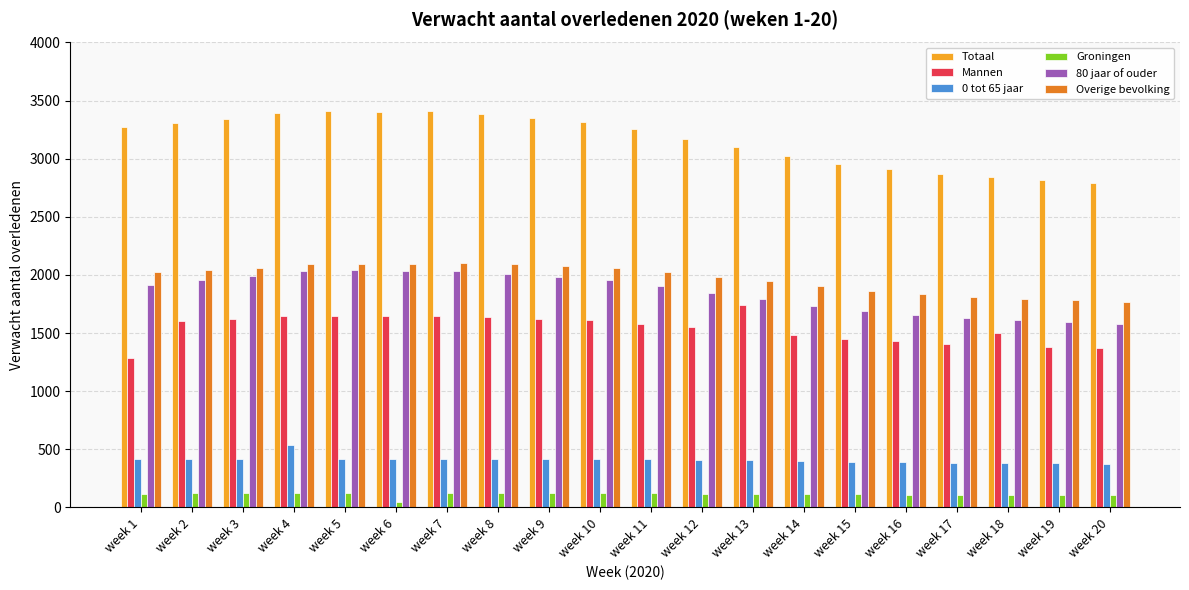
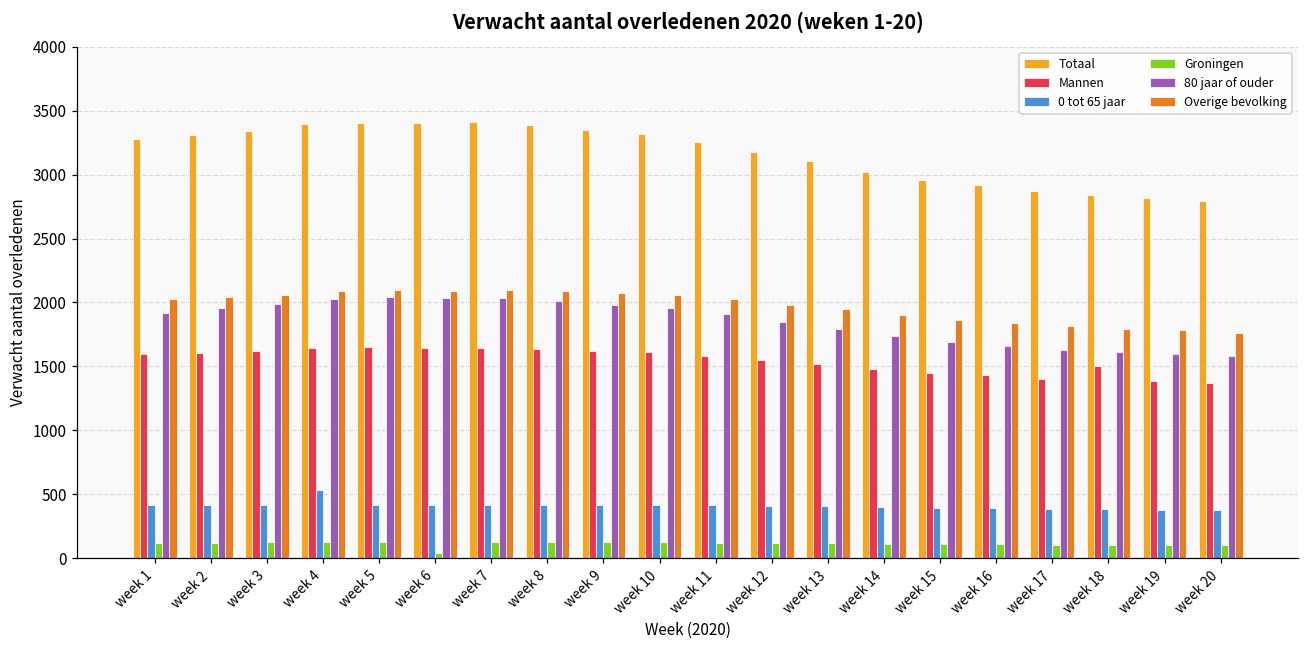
  {
    "Mannen": {
-     "week 1": 1290,
+     "week 1": 1600,
      "week 2": 1610,
      "week 3": 1620,
      "week 4": 1640,
      "week 5": 1650,
      "week 6": 1640,
      "week 7": 1650,
      "week 8": 1640,
      "week 9": 1620,
      "week 10": 1610,
      "week 11": 1580,
      "week 12": 1550,
-     "week 13": 1740,
+     "week 13": 1520,
      "week 14": 1480,
      "week 15": 1450,
      "week 16": 1430,
      "week 17": 1400,
      "week 18": 1510,
      "week 19": 1380,
      "week 20": 1370
    },
    "0 tot 65 jaar": {
      "week 1": 420,
      "week 2": 410,
      "week 3": 420,
      "week 4": 540,
      "week 5": 420,
      "week 6": 420,
      "week 7": 420,
      "week 8": 420,
      "week 9": 420,
      "week 10": 420,
      "week 11": 420,
      "week 12": 410,
      "week 13": 410,
      "week 14": 400,
      "week 15": 390,
      "week 16": 390,
      "week 17": 380,
      "week 18": 380,
      "week 19": 380,
      "week 20": 380
    },
    "Groningen": {
      "week 1": 120,
      "week 2": 120,
      "week 3": 120,
      "week 4": 130,
      "week 5": 130,
      "week 6": 40,
      "week 7": 130,
      "week 8": 130,
      "week 9": 120,
      "week 10": 120,
      "week 11": 120,
      "week 12": 120,
      "week 13": 120,
      "week 14": 110,
      "week 15": 110,
      "week 16": 110,
      "week 17": 110,
      "week 18": 110,
      "week 19": 100,
      "week 20": 100
    },
    "80 jaar of ouder": {
      "week 1": 1920,
      "week 2": 1960,
      "week 3": 1990,
      "week 4": 2030,
      "week 5": 2040,
      "week 6": 2030,
      "week 7": 2030,
      "week 8": 2010,
      "week 9": 1980,
      "week 10": 1960,
      "week 11": 1910,
      "week 12": 1850,
      "week 13": 1790,
      "week 14": 1740,
      "week 15": 1690,
      "week 16": 1660,
      "week 17": 1630,
      "week 18": 1610,
      "week 19": 1600,
      "week 20": 1580
    }
  }
